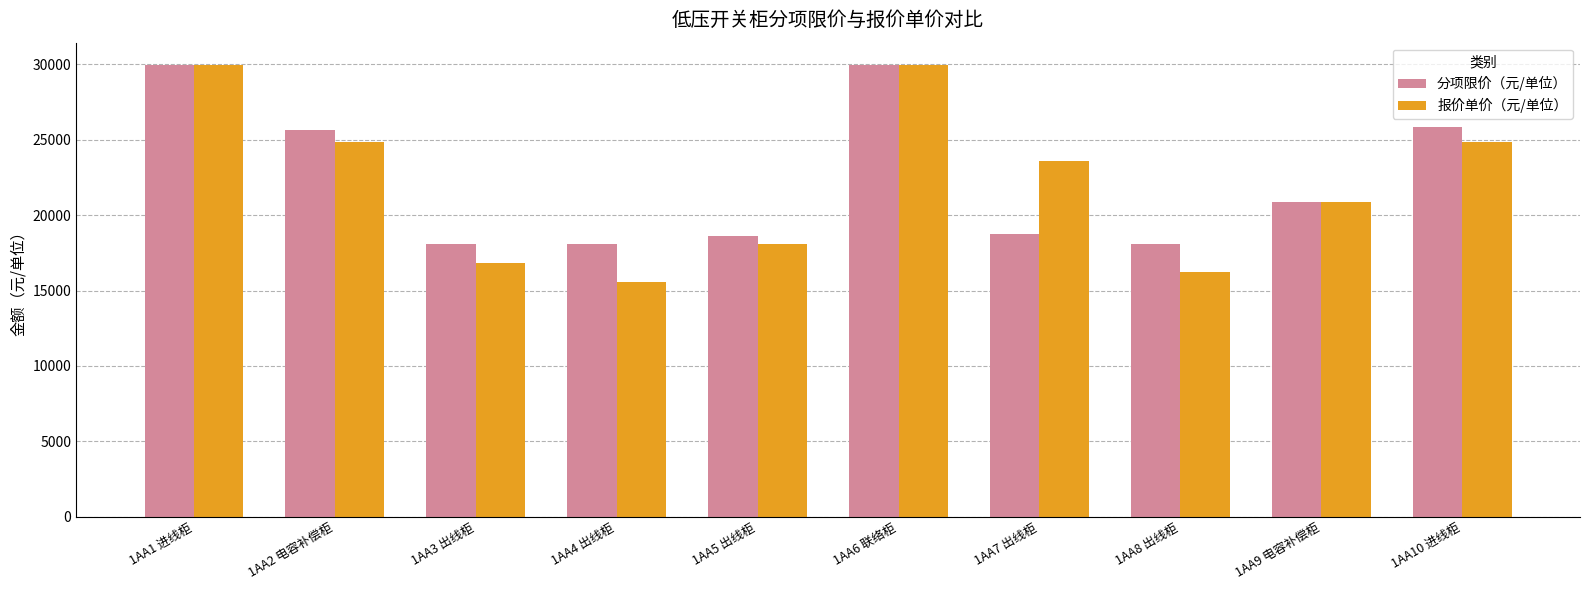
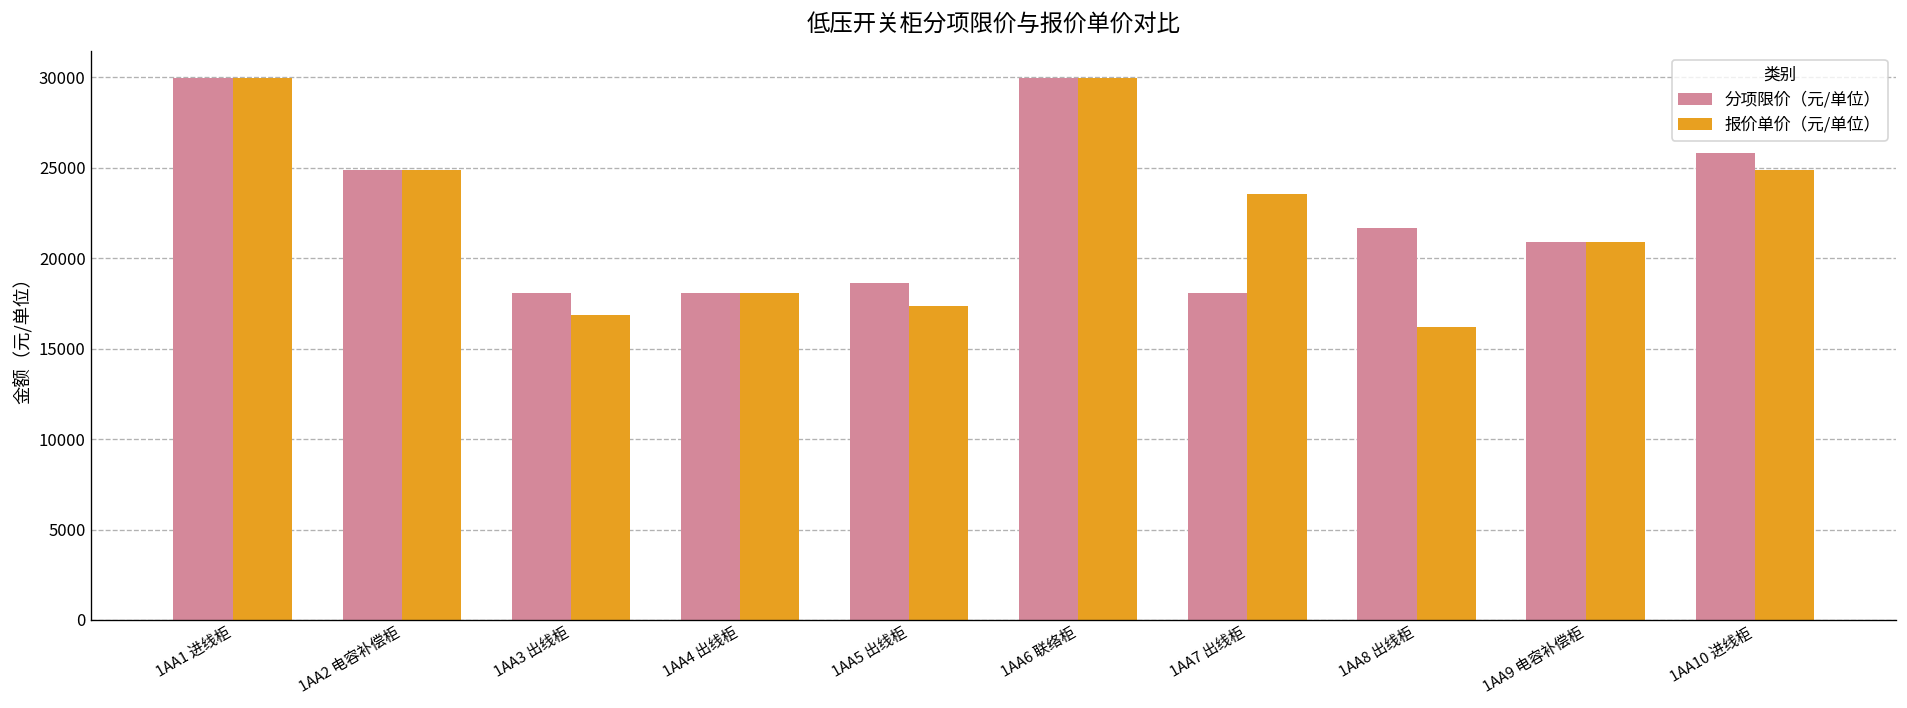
  {
    "分项限价（元/单位）": {
      "1AA1 进线柜": 30000,
-     "1AA2 电容补偿柜": 25700,
+     "1AA2 电容补偿柜": 24900,
      "1AA3 出线柜": 18100,
      "1AA4 出线柜": 18100,
      "1AA5 出线柜": 18600,
      "1AA6 联络柜": 29900,
-     "1AA7 出线柜": 18800,
-     "1AA8 出线柜": 18100,
+     "1AA7 出线柜": 18100,
+     "1AA8 出线柜": 21700,
      "1AA9 电容补偿柜": 20900,
      "1AA10 进线柜": 25800
    },
    "报价单价（元/单位）": {
      "1AA1 进线柜": 30000,
      "1AA2 电容补偿柜": 24900,
      "1AA3 出线柜": 16900,
-     "1AA4 出线柜": 15600,
-     "1AA5 出线柜": 18100,
+     "1AA4 出线柜": 18100,
+     "1AA5 出线柜": 17300,
      "1AA6 联络柜": 29900,
      "1AA7 出线柜": 23600,
      "1AA8 出线柜": 16200,
      "1AA9 电容补偿柜": 20900,
      "1AA10 进线柜": 24900
    }
  }
